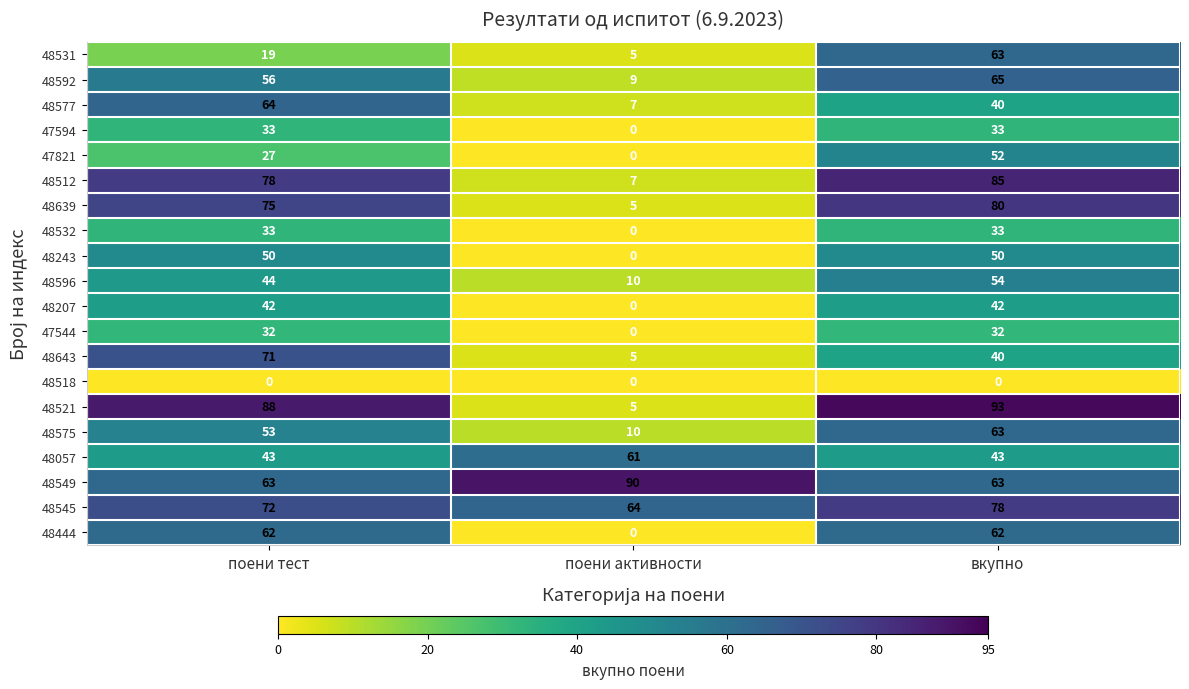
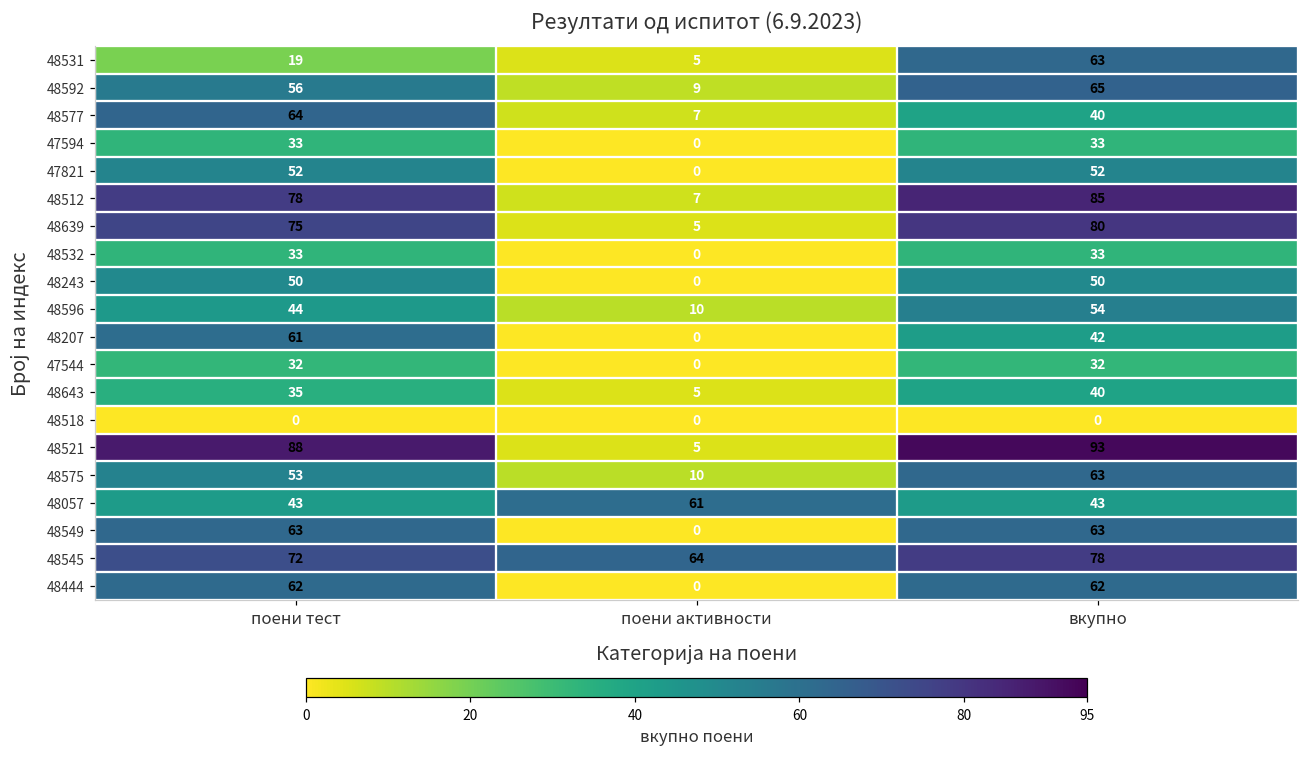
  {
    "48531": {
      "поени тест": 19,
      "поени активности": 5,
      "вкупно": 63
    },
    "48592": {
      "поени тест": 56,
      "поени активности": 9,
      "вкупно": 65
    },
    "48577": {
      "поени тест": 64,
      "поени активности": 7,
      "вкупно": 40
    },
    "47594": {
      "поени тест": 33,
      "поени активности": 0,
      "вкупно": 33
    },
    "47821": {
-     "поени тест": 27,
+     "поени тест": 52,
      "поени активности": 0,
      "вкупно": 52
    },
    "48512": {
      "поени тест": 78,
      "поени активности": 7,
      "вкупно": 85
    },
    "48639": {
      "поени тест": 75,
      "поени активности": 5,
      "вкупно": 80
    },
    "48532": {
      "поени тест": 33,
      "поени активности": 0,
      "вкупно": 33
    },
    "48243": {
      "поени тест": 50,
      "поени активности": 0,
      "вкупно": 50
    },
    "48596": {
      "поени тест": 44,
      "поени активности": 10,
      "вкупно": 54
    },
    "48207": {
-     "поени тест": 42,
+     "поени тест": 61,
      "поени активности": 0,
      "вкупно": 42
    },
    "47544": {
      "поени тест": 32,
      "поени активности": 0,
      "вкупно": 32
    },
    "48643": {
-     "поени тест": 71,
+     "поени тест": 35,
      "поени активности": 5,
      "вкупно": 40
    },
    "48518": {
      "поени тест": 0,
      "поени активности": 0,
      "вкупно": 0
    },
    "48521": {
      "поени тест": 88,
      "поени активности": 5,
      "вкупно": 93
    },
    "48575": {
      "поени тест": 53,
      "поени активности": 10,
      "вкупно": 63
    },
    "48057": {
      "поени тест": 43,
      "поени активности": 61,
      "вкупно": 43
    },
    "48549": {
      "поени тест": 63,
-     "поени активности": 90,
+     "поени активности": 0,
      "вкупно": 63
    },
    "48545": {
      "поени тест": 72,
      "поени активности": 64,
      "вкупно": 78
    },
    "48444": {
      "поени тест": 62,
      "поени активности": 0,
      "вкупно": 62
    }
  }
